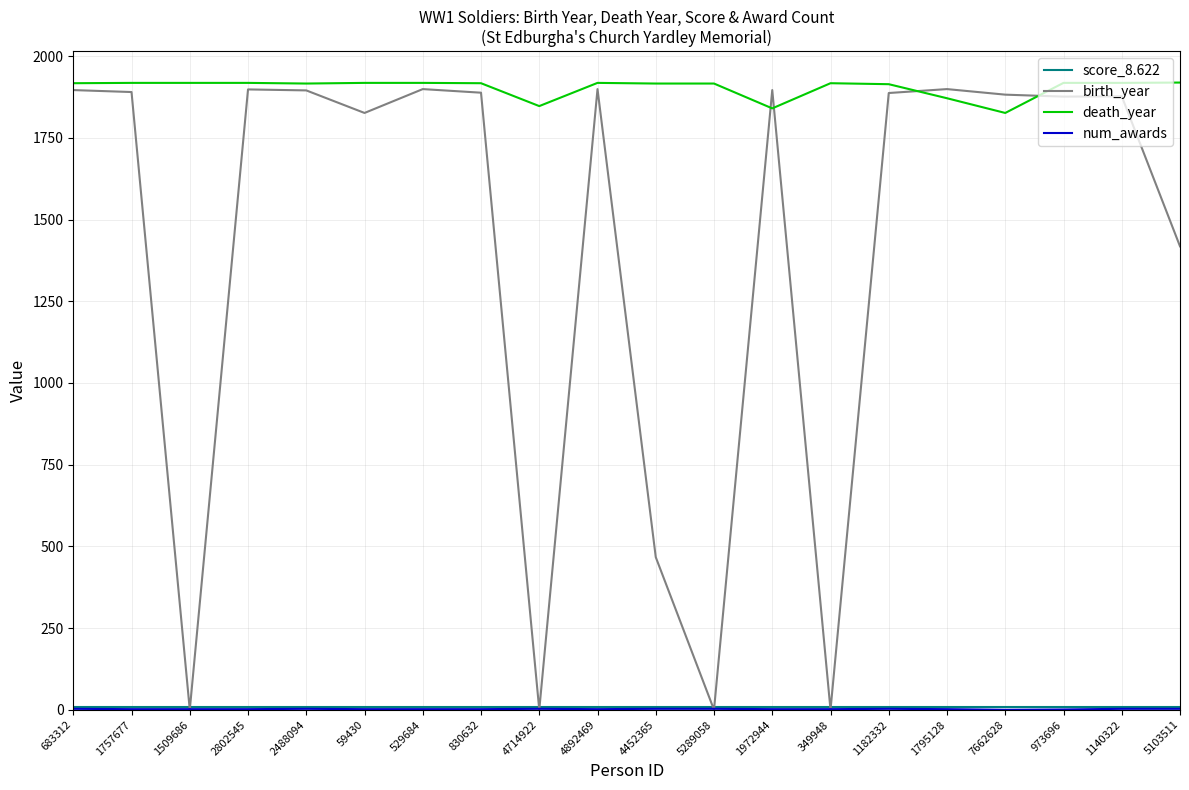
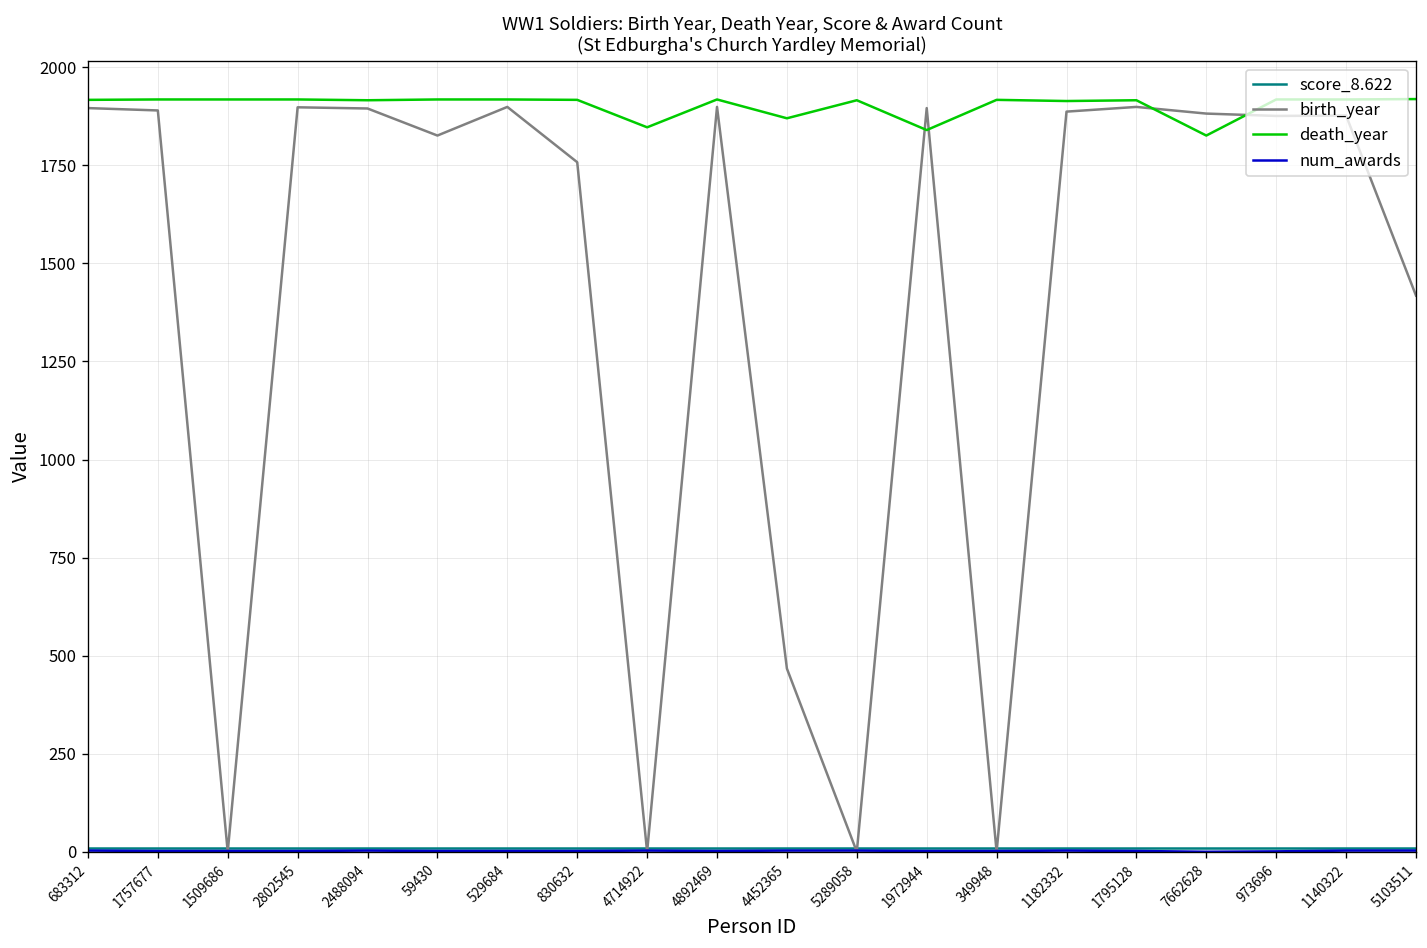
  {
    "score_8.622": {
      "7662628": 10
    },
    "birth_year": {
      "683312": 1900,
      "1757677": 1890,
      "2802545": 1900,
      "2488094": 1900,
      "59430": 1830,
      "529684": 1900,
-     "830632": 1890,
+     "830632": 1760,
      "4892469": 1900,
      "4452365": 470,
      "1972944": 1900,
      "1182332": 1890,
      "1795128": 1900,
      "7662628": 1880,
      "5103511": 1420
    },
    "death_year": {
      "683312": 1920,
      "1757677": 1920,
      "1509686": 1920,
      "2802545": 1920,
      "2488094": 1920,
      "59430": 1920,
      "529684": 1920,
      "830632": 1920,
      "4714922": 1850,
      "4892469": 1920,
-     "4452365": 1920,
+     "4452365": 1870,
      "5289058": 1920,
      "1972944": 1840,
      "349948": 1920,
      "1182332": 1910,
-     "1795128": 1870,
+     "1795128": 1920,
      "7662628": 1830,
      "5103511": 1920
    },
    "num_awards": {
      "7662628": 0
    }
  }
